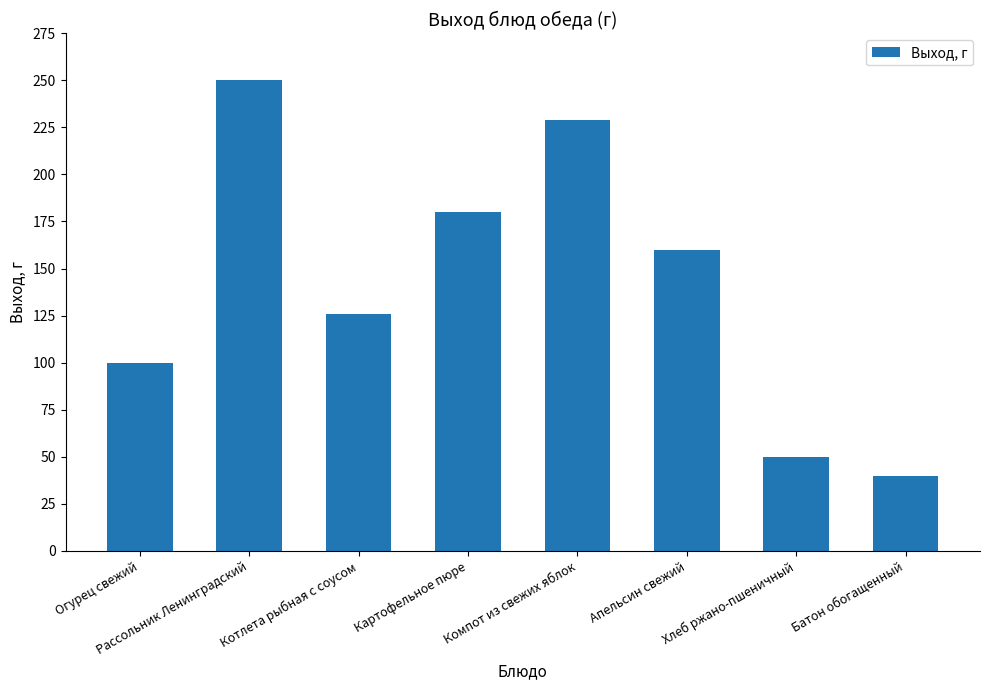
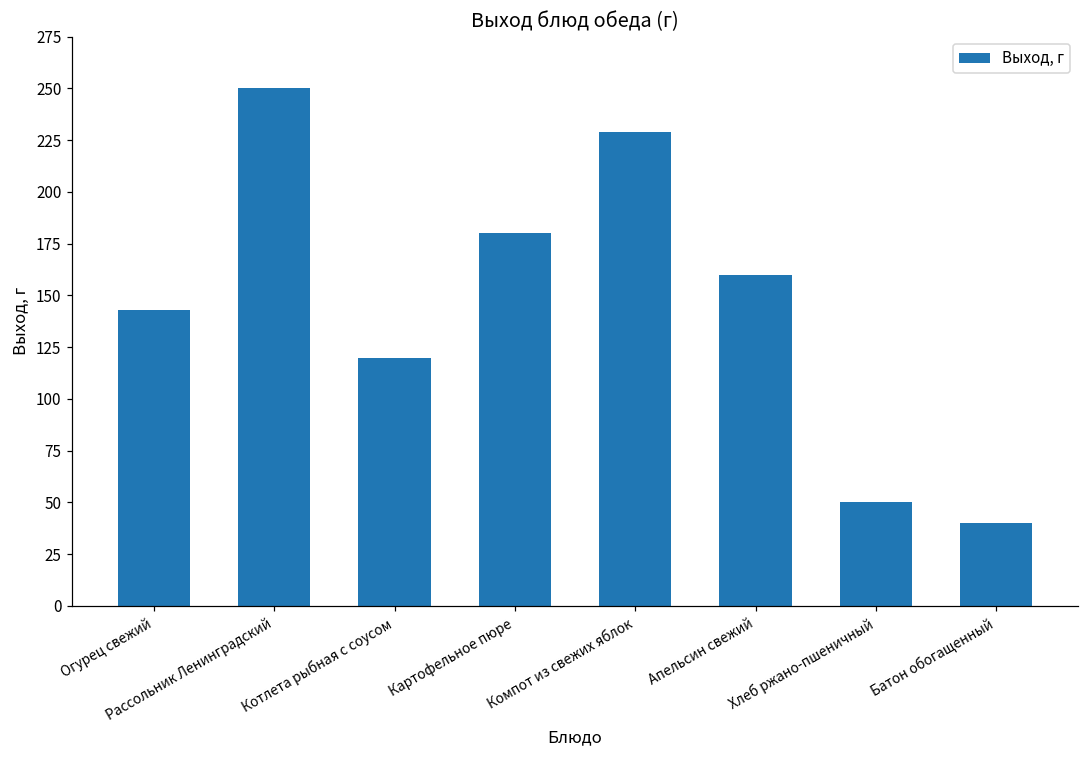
  {
-   "Огурец свежий": 100,
+   "Огурец свежий": 143,
    "Рассольник Ленинградский": 250,
-   "Котлета рыбная с соусом": 126,
+   "Котлета рыбная с соусом": 120,
    "Картофельное пюре": 180,
    "Компот из свежих яблок": 229,
    "Апельсин свежий": 160,
    "Хлеб ржано-пшеничный": 50,
    "Батон обогащенный": 40
  }
